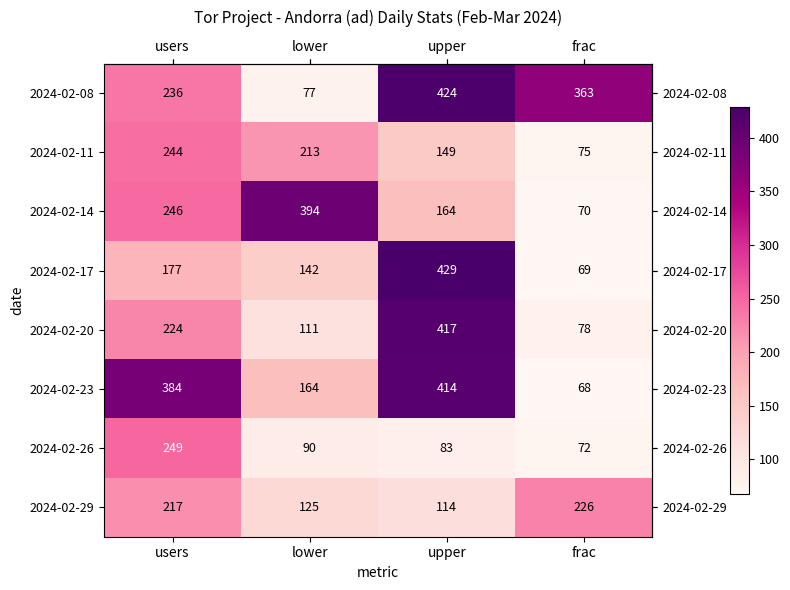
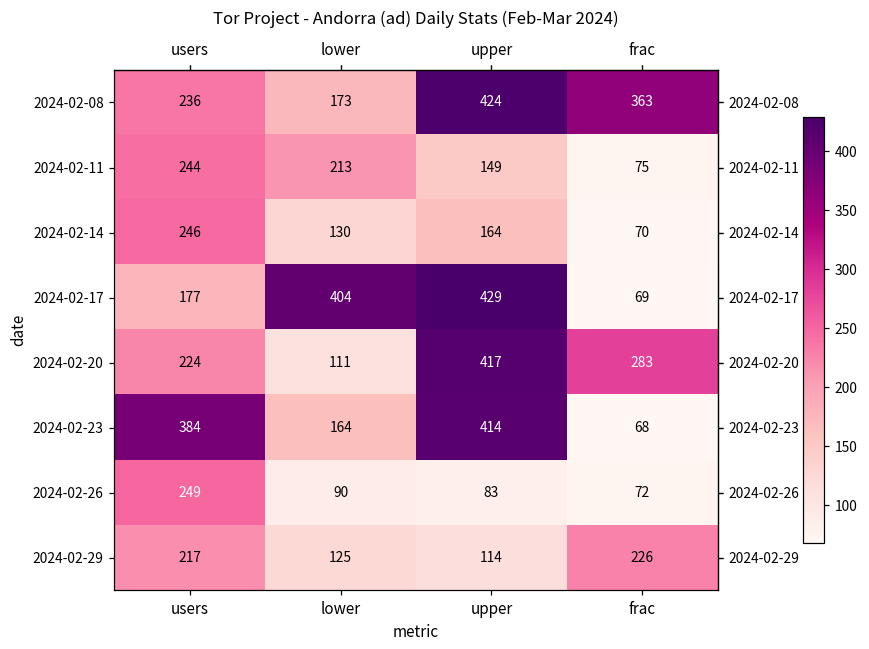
  {
    "2024-02-08": {
      "users": 236,
-     "lower": 77,
+     "lower": 173,
      "upper": 424,
      "frac": 363
    },
    "2024-02-11": {
      "users": 244,
      "lower": 213,
      "upper": 149,
      "frac": 75
    },
    "2024-02-14": {
      "users": 246,
-     "lower": 394,
+     "lower": 130,
      "upper": 164,
      "frac": 70
    },
    "2024-02-17": {
      "users": 177,
-     "lower": 142,
+     "lower": 404,
      "upper": 429,
      "frac": 69
    },
    "2024-02-20": {
      "users": 224,
      "lower": 111,
      "upper": 417,
-     "frac": 78
+     "frac": 283
    },
    "2024-02-23": {
      "users": 384,
      "lower": 164,
      "upper": 414,
      "frac": 68
    },
    "2024-02-26": {
      "users": 249,
      "lower": 90,
      "upper": 83,
      "frac": 72
    },
    "2024-02-29": {
      "users": 217,
      "lower": 125,
      "upper": 114,
      "frac": 226
    }
  }
